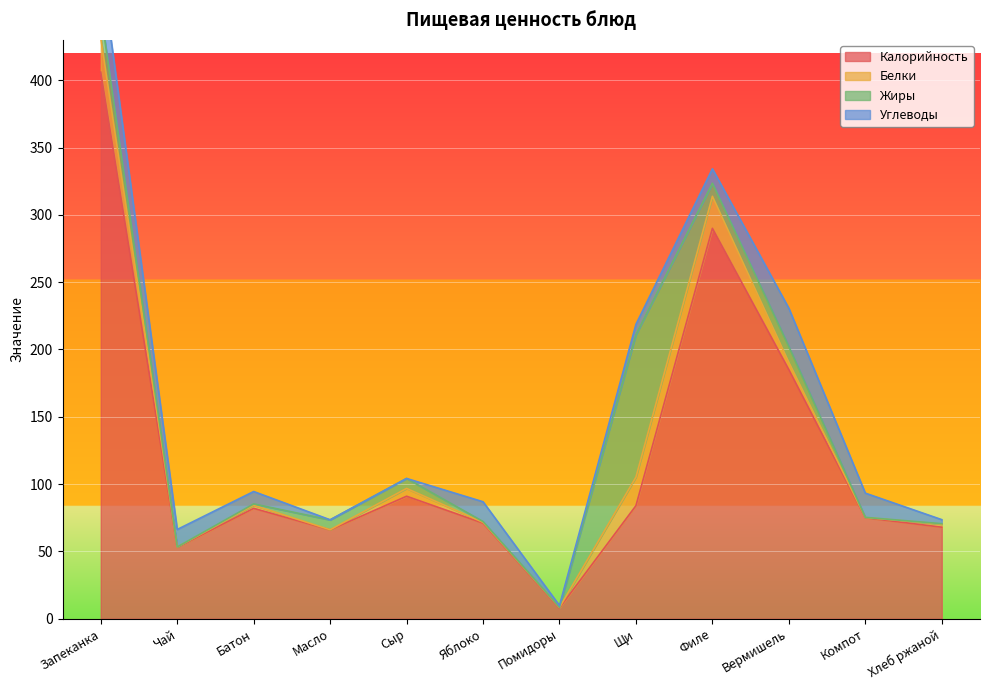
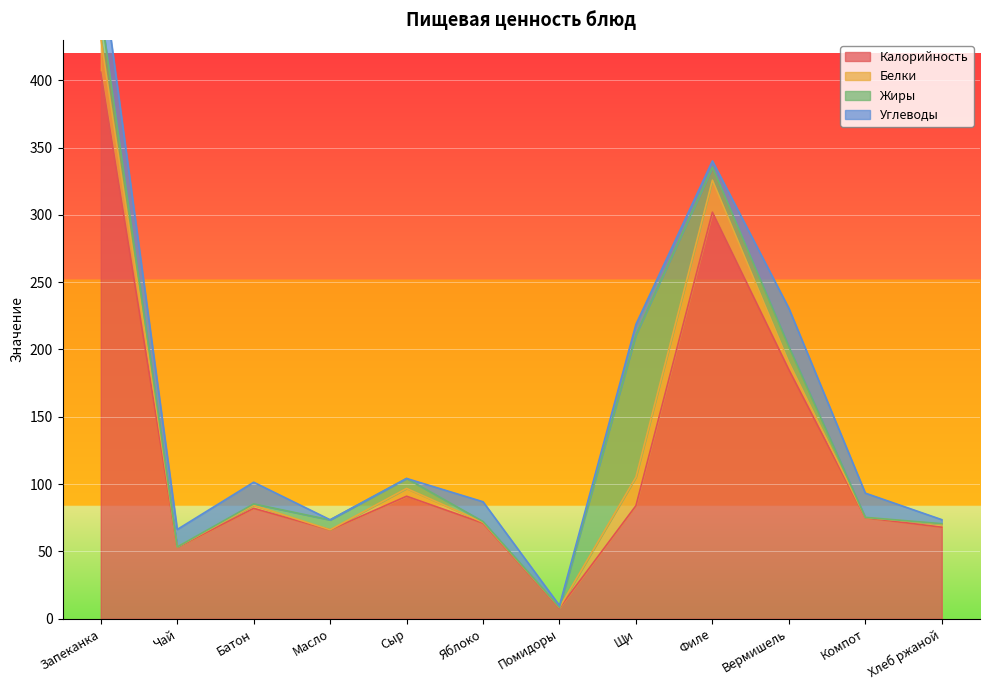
  {
    "Калорийность": {
      "Запеканка": 406,
      "Батон": 82,
      "Сыр": 91,
      "Щи": 84,
-     "Филе": 290,
+     "Филе": 302,
      "Вермишель": 185,
      "Хлеб ржаной": 68
    },
    "Белки": {
      "Запеканка": 25,
      "Сыр": 6,
      "Щи": 21,
      "Филе": 24,
      "Вермишель": 6
    },
    "Жиры": {
      "Щи": 106,
      "Филе": 10,
      "Вермишель": 12
    },
    "Углеводы": {
      "Чай": 13,
-     "Батон": 9,
+     "Батон": 16,
      "Яблоко": 15,
      "Щи": 8,
-     "Филе": 11,
+     "Филе": 5,
      "Вермишель": 29,
      "Компот": 18,
      "Хлеб ржаной": 3
    }
  }
